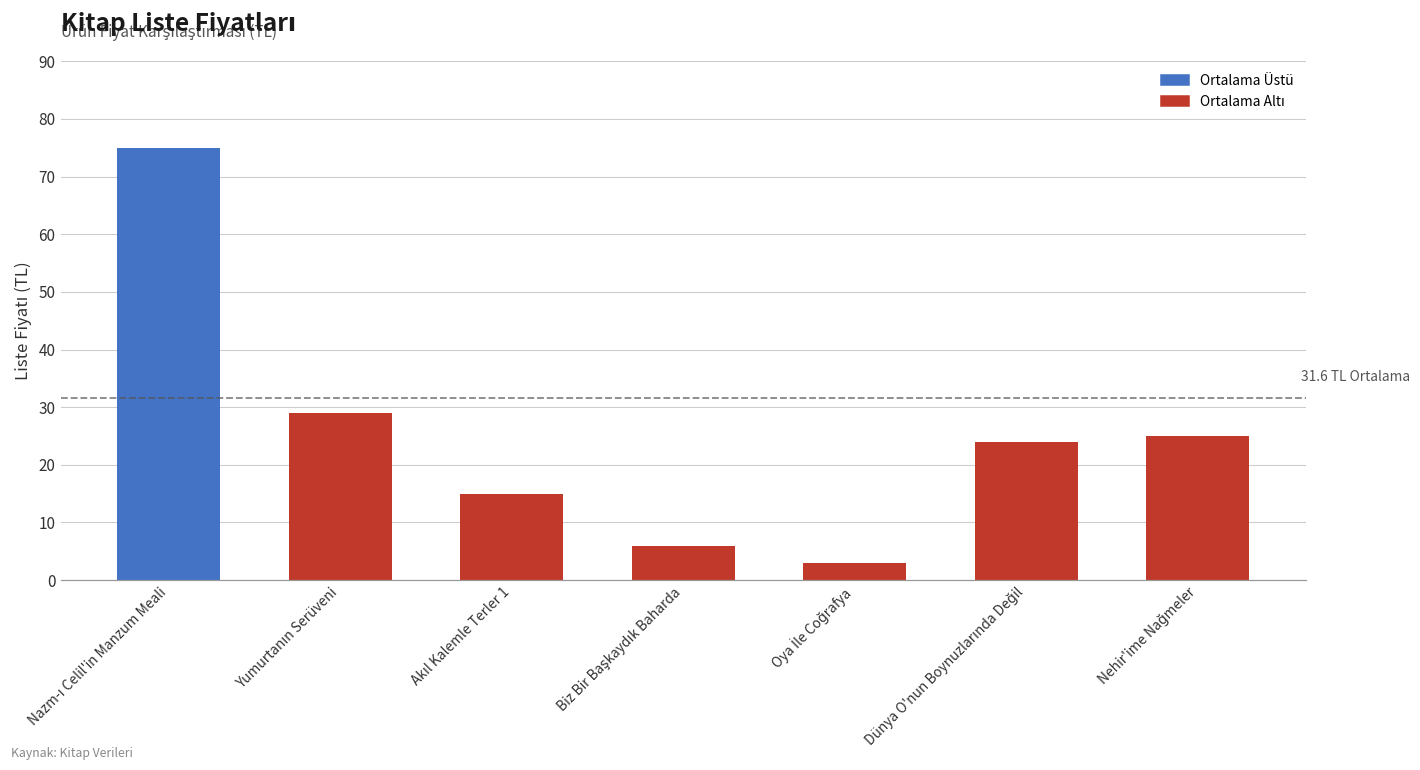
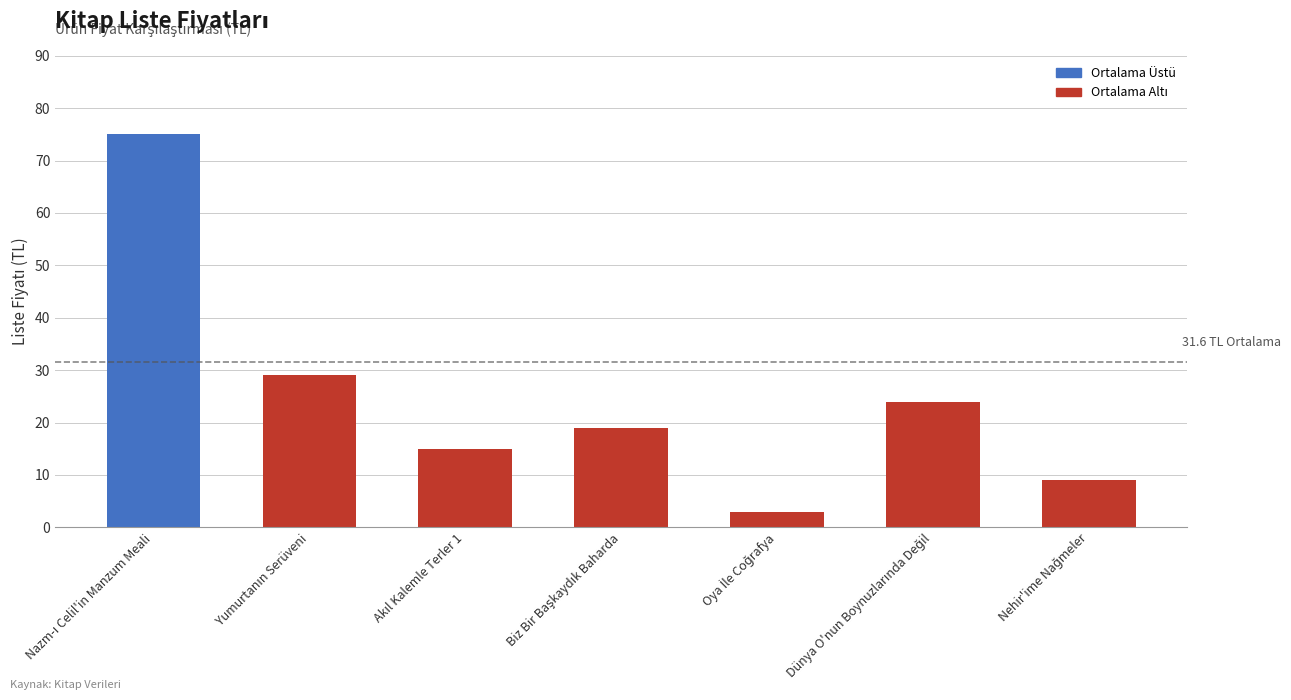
  {
    "Nazm-ı Celil'in Manzum Meali": 75,
    "Yumurtanın Serüveni": 29,
    "Akıl Kalemle Terler 1": 15,
-   "Biz Bir Başkaydık Baharda": 6,
+   "Biz Bir Başkaydık Baharda": 19,
    "Oya İle Coğrafya": 3,
    "Dünya O'nun Boynuzlarında Değil": 24,
-   "Nehir'ime Nağmeler": 25
+   "Nehir'ime Nağmeler": 9
  }
